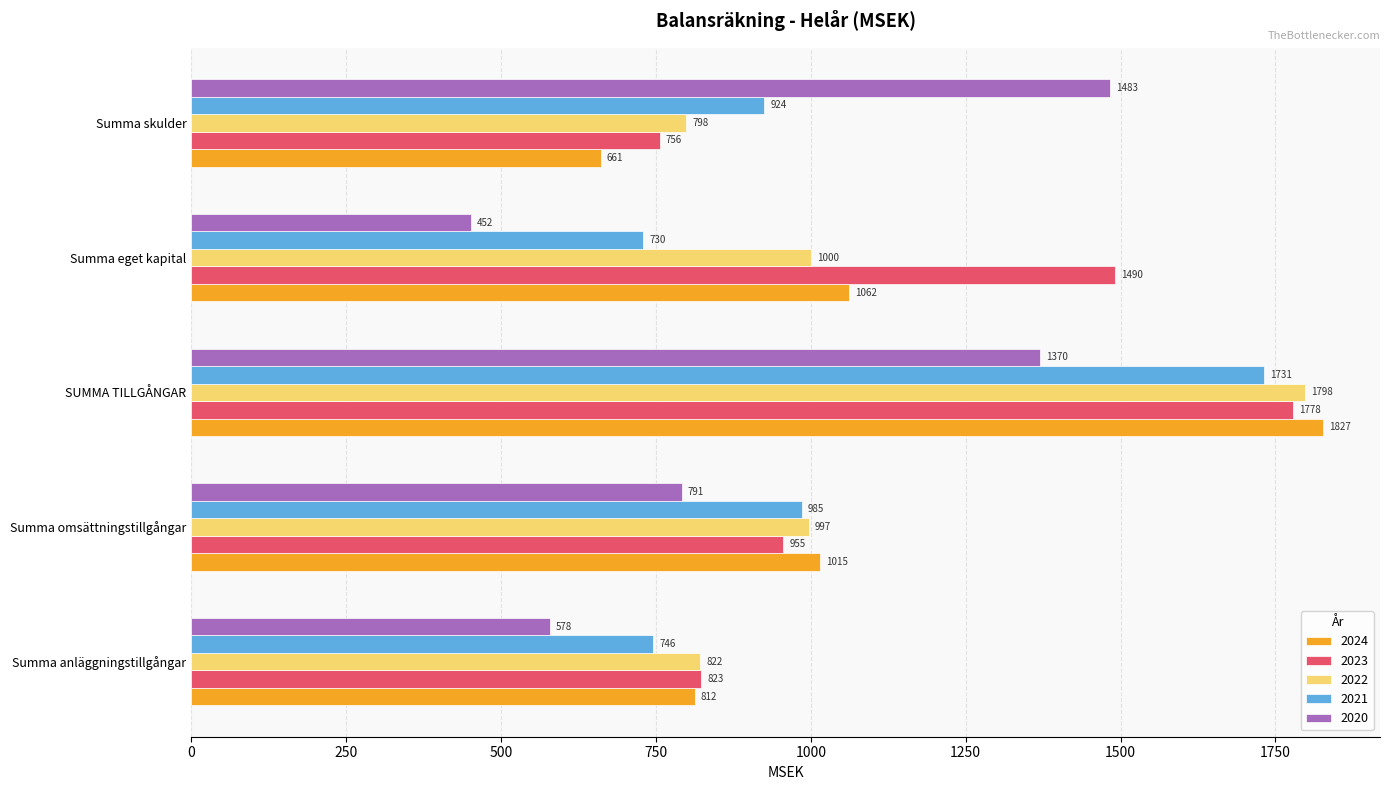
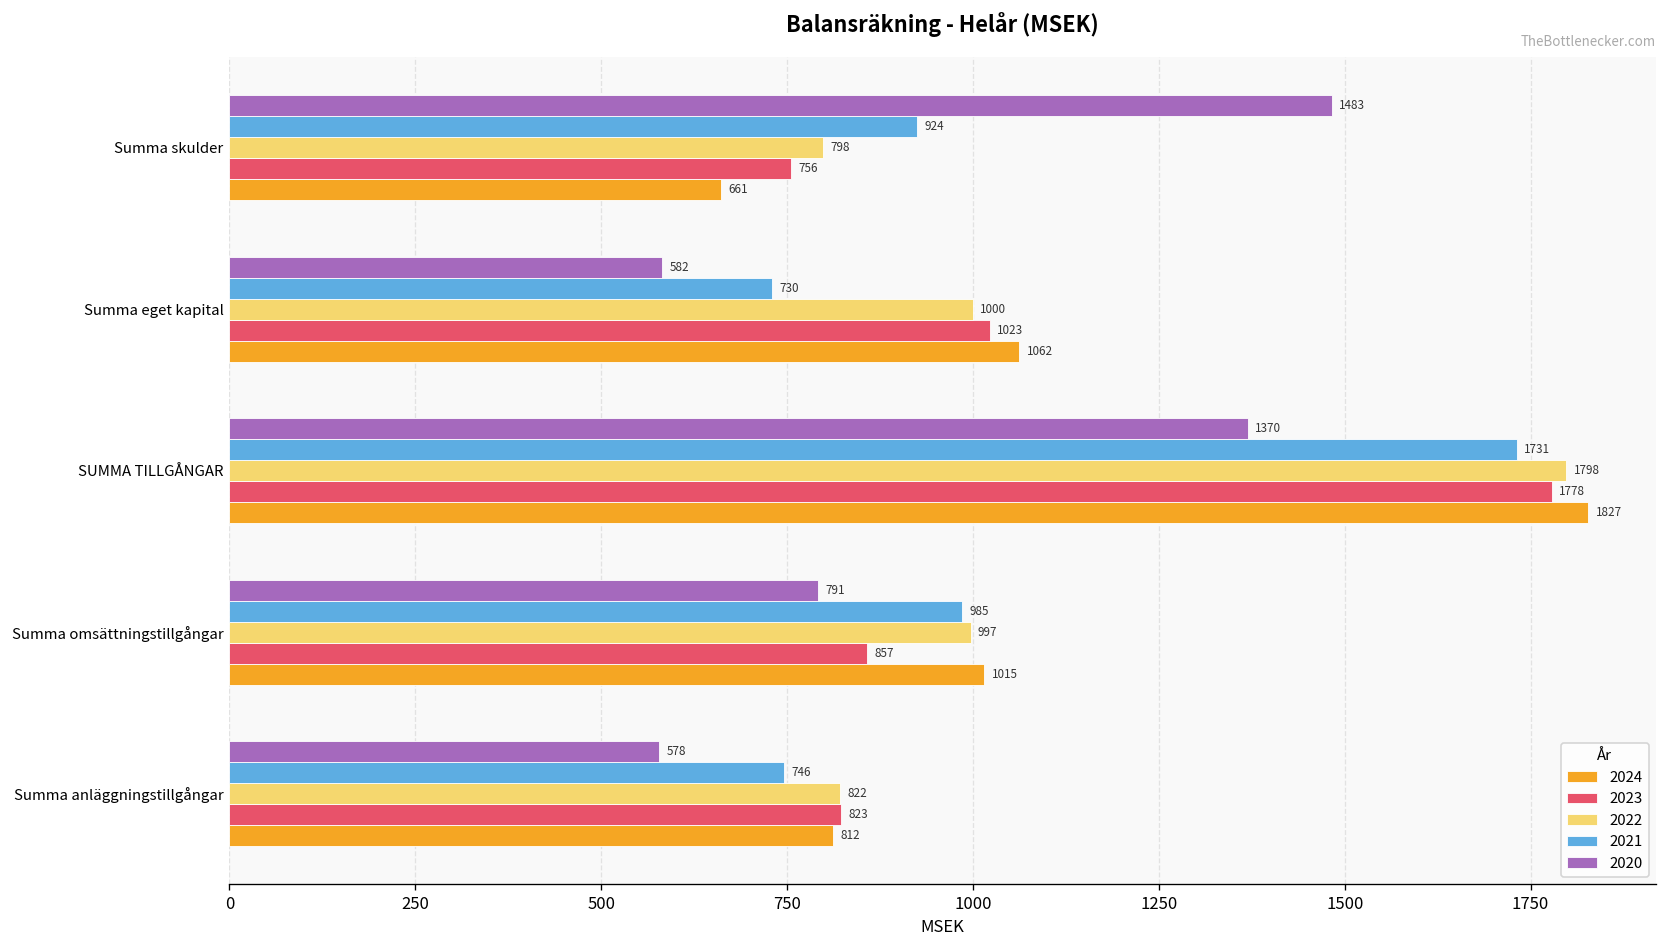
  {
    "2024": {
      "Summa skulder": 661,
      "Summa eget kapital": 1062,
      "SUMMA TILLGÅNGAR": 1827,
      "Summa omsättningstillgångar": 1015,
      "Summa anläggningstillgångar": 812
    },
    "2023": {
      "Summa skulder": 756,
-     "Summa eget kapital": 1490,
+     "Summa eget kapital": 1023,
      "SUMMA TILLGÅNGAR": 1778,
-     "Summa omsättningstillgångar": 955,
+     "Summa omsättningstillgångar": 857,
      "Summa anläggningstillgångar": 823
    },
    "2022": {
      "Summa skulder": 798,
      "Summa eget kapital": 1000,
      "SUMMA TILLGÅNGAR": 1798,
      "Summa omsättningstillgångar": 997,
      "Summa anläggningstillgångar": 822
    },
    "2021": {
      "Summa skulder": 924,
      "Summa eget kapital": 730,
      "SUMMA TILLGÅNGAR": 1731,
      "Summa omsättningstillgångar": 985,
      "Summa anläggningstillgångar": 746
    },
    "2020": {
      "Summa skulder": 1483,
-     "Summa eget kapital": 452,
+     "Summa eget kapital": 582,
      "SUMMA TILLGÅNGAR": 1370,
      "Summa omsättningstillgångar": 791,
      "Summa anläggningstillgångar": 578
    }
  }
